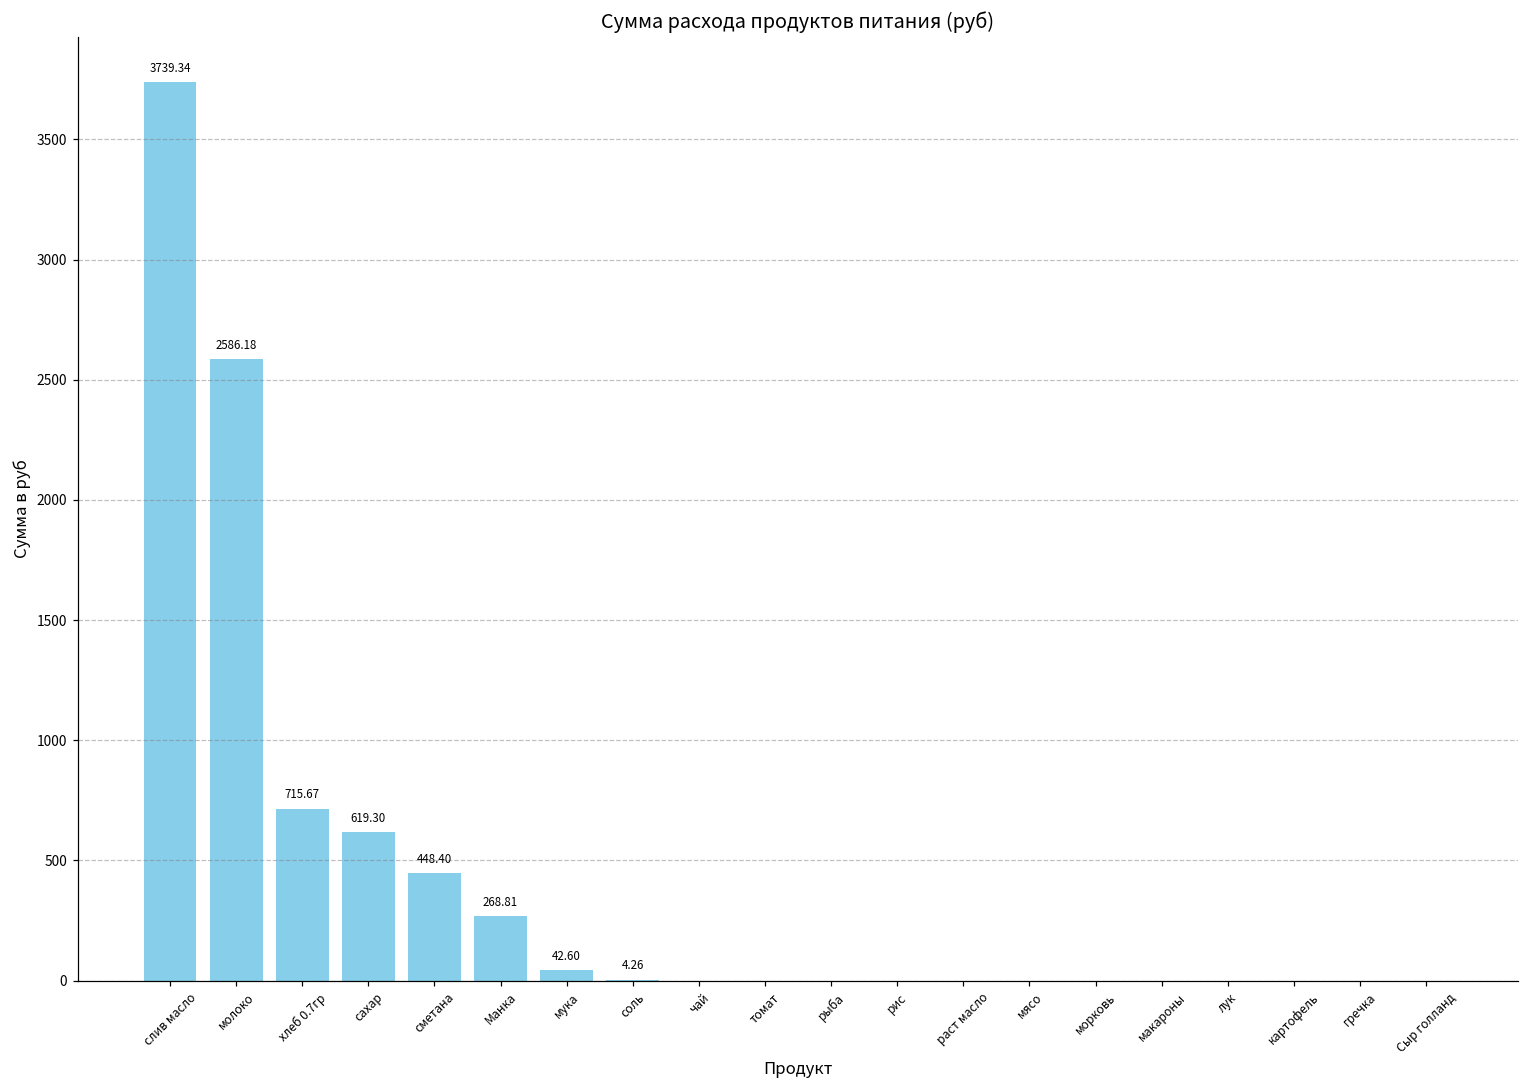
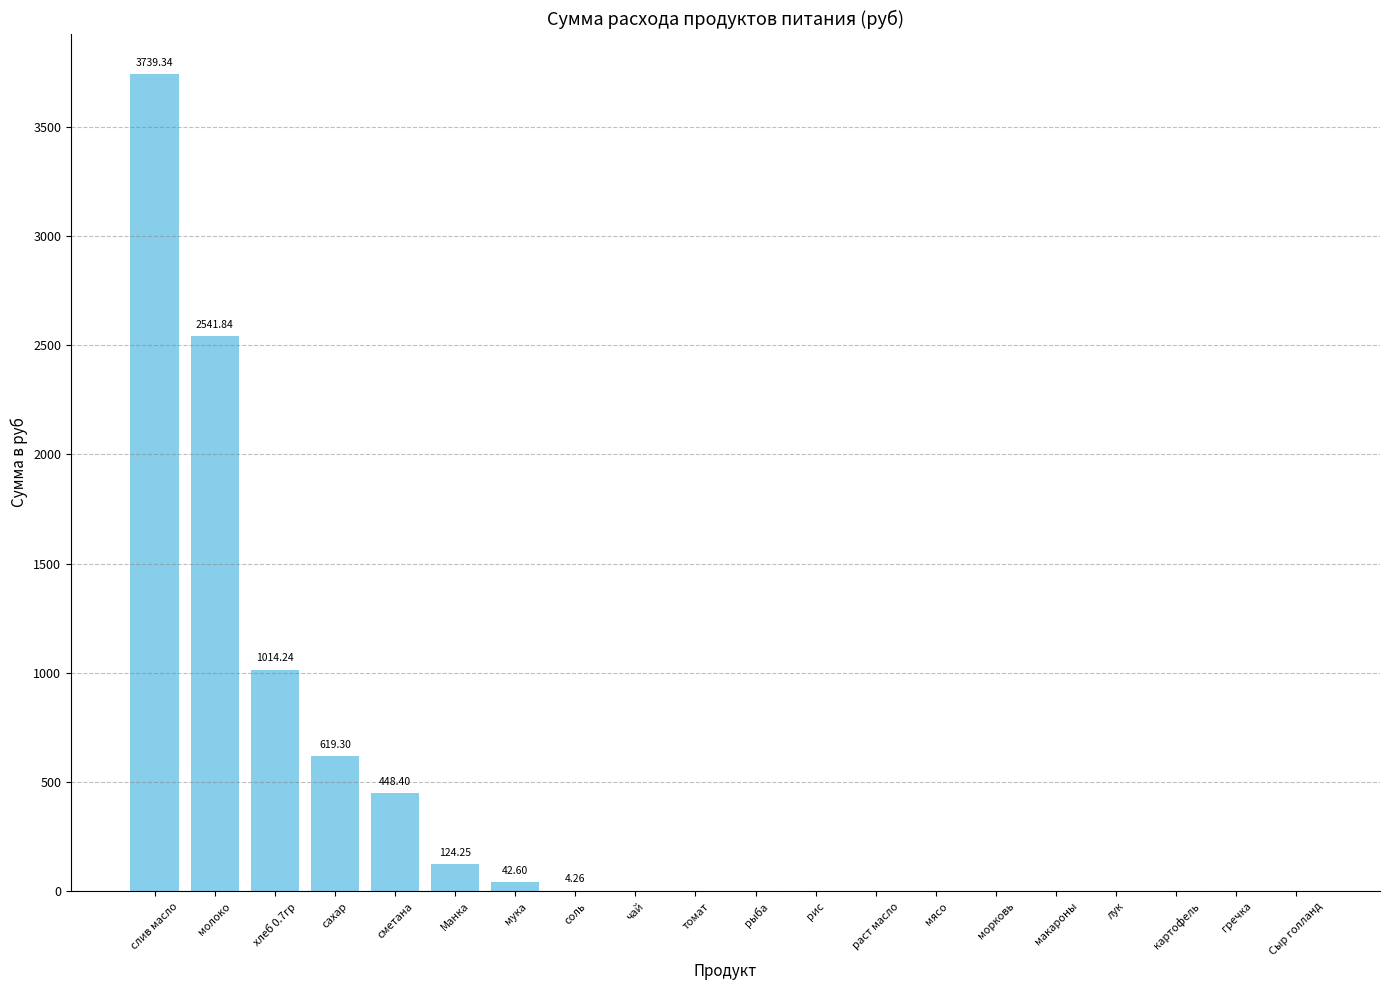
  {
    "слив масло": 3739.34,
-   "молоко": 2586.18,
-   "хлеб 0.7гр": 715.67,
+   "молоко": 2541.84,
+   "хлеб 0.7гр": 1014.24,
    "сахар": 619.30,
    "сметана": 448.40,
-   "Манка": 268.81,
+   "Манка": 124.25,
    "мука": 42.60,
    "соль": 4.26
  }
